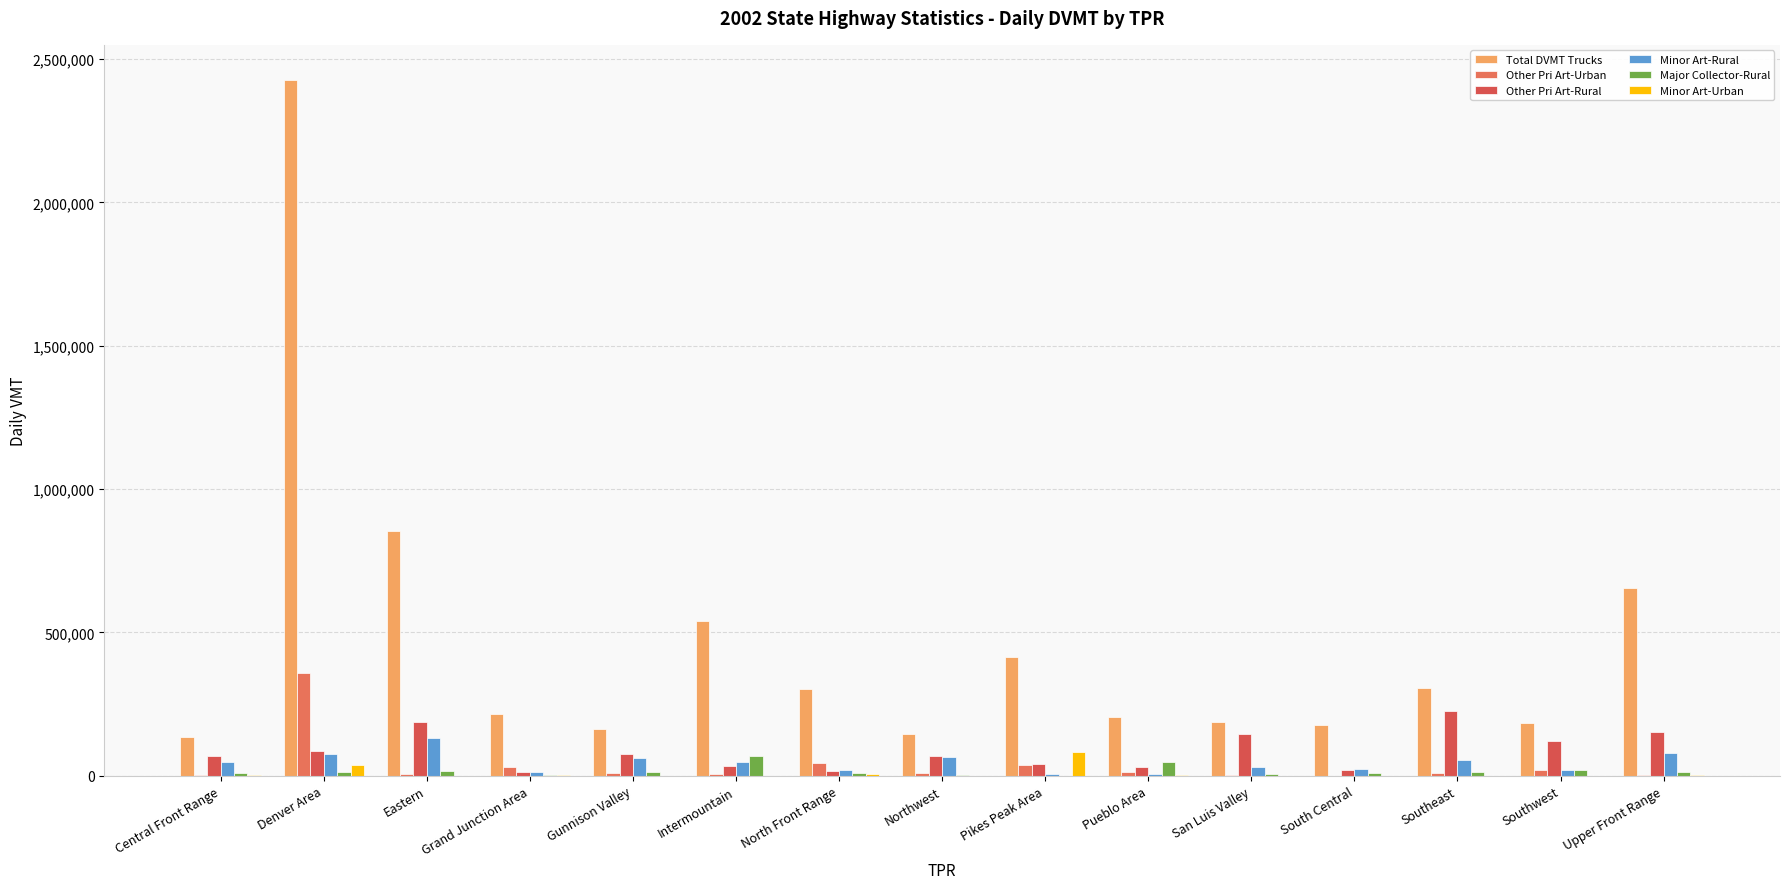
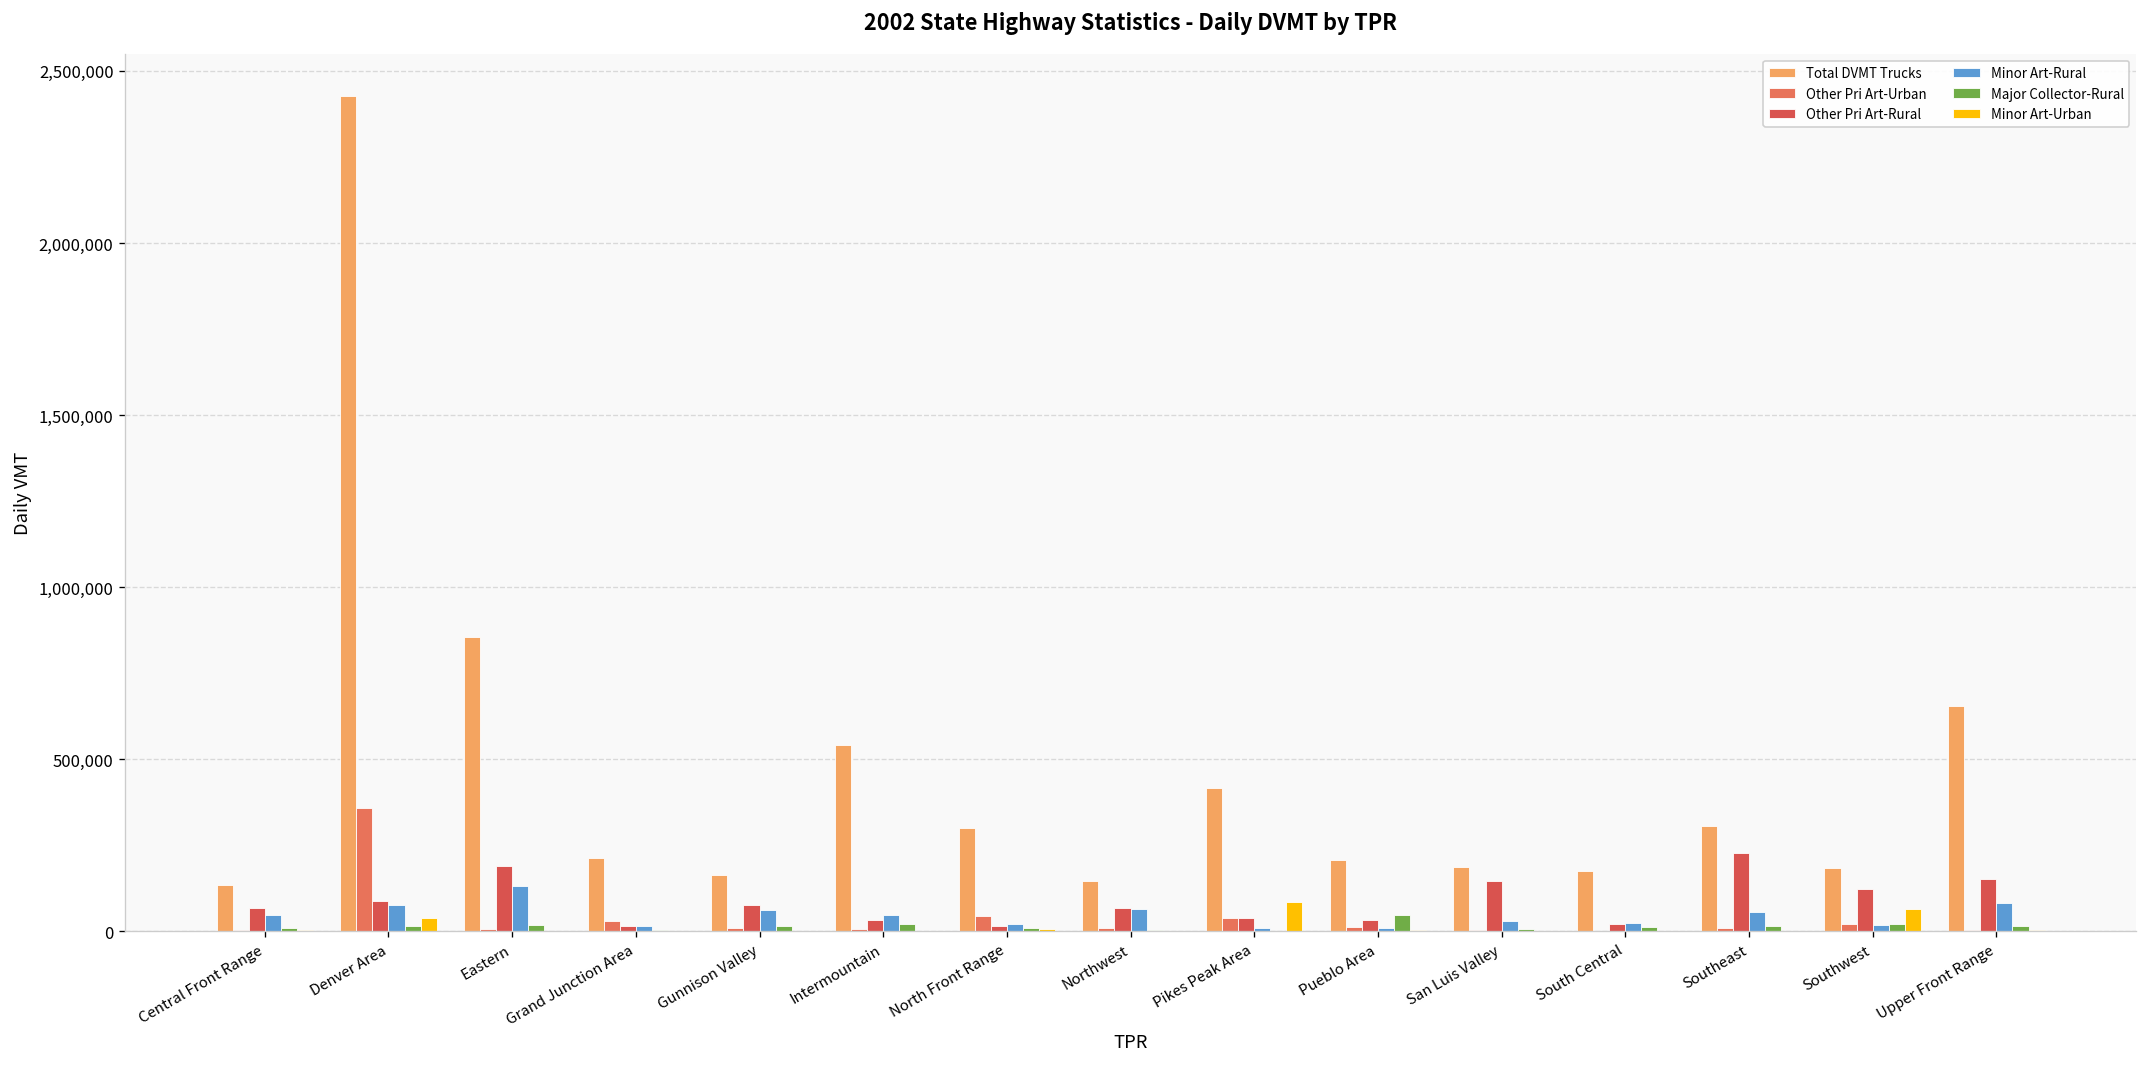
  {
    "Minor Art-Rural": {
      "Central Front Range": "50,000",
      "Denver Area": "80,000",
      "Eastern": "130,000",
      "Grand Junction Area": "10,000",
      "Gunnison Valley": "60,000",
      "Intermountain": "50,000",
      "North Front Range": "20,000",
      "Northwest": "70,000",
      "San Luis Valley": "30,000",
      "South Central": "20,000",
      "Southeast": "50,000",
      "Southwest": "20,000",
      "Upper Front Range": "80,000"
    },
    "Major Collector-Rural": {
      "Denver Area": "10,000",
      "Eastern": "20,000",
      "Gunnison Valley": "10,000",
-     "Intermountain": "70,000",
+     "Intermountain": "20,000",
      "North Front Range": "10,000",
      "Pueblo Area": "50,000",
      "South Central": "10,000",
      "Southeast": "10,000",
      "Southwest": "20,000",
      "Upper Front Range": "10,000"
    },
    "Minor Art-Urban": {
      "Denver Area": "40,000",
      "Intermountain": "0",
      "Northwest": "0",
      "Pikes Peak Area": "80,000",
      "San Luis Valley": "0",
-     "Southwest": "0"
+     "Southwest": "60,000"
    }
  }
